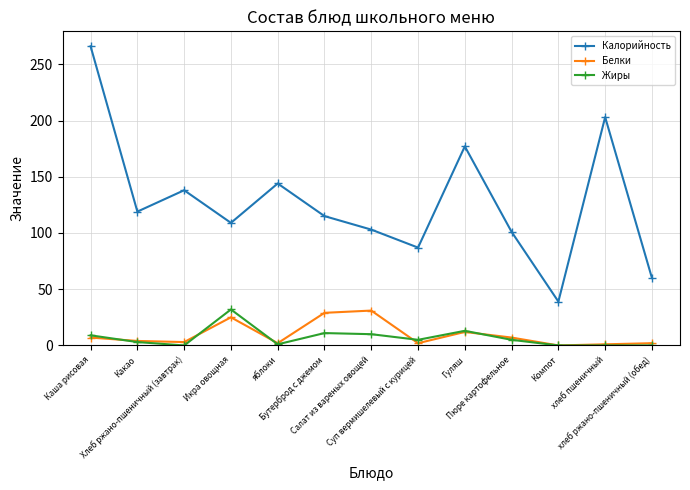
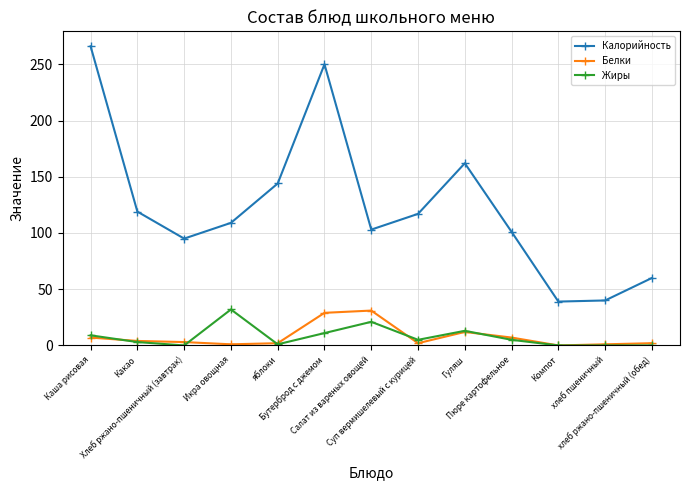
  {
    "Калорийность": {
      "Каша рисовая": 266,
      "Какао": 119,
-     "Хлеб ржано-пшеничный (завтрак)": 138,
+     "Хлеб ржано-пшеничный (завтрак)": 95,
      "Икра овощная": 109,
      "яблоки": 144,
-     "Бутерброд с джемом": 115,
+     "Бутерброд с джемом": 250,
      "Салат из вареных овощей": 103,
-     "Суп вермишелевый с курицей": 87,
-     "Гуляш": 177,
+     "Суп вермишелевый с курицей": 117,
+     "Гуляш": 162,
      "Пюре картофельное": 101,
      "Компот": 39,
-     "хлеб пшеничный": 203,
+     "хлеб пшеничный": 40,
      "хлеб ржано-пшеничный (обед)": 60
    },
    "Белки": {
      "Хлеб ржано-пшеничный (завтрак)": 3,
-     "Икра овощная": 25,
+     "Икра овощная": 1,
      "Бутерброд с джемом": 29,
      "Салат из вареных овощей": 31,
      "Суп вермишелевый с курицей": 2
    },
    "Жиры": {
      "Хлеб ржано-пшеничный (завтрак)": 0,
      "Икра овощная": 32,
      "Бутерброд с джемом": 11,
-     "Салат из вареных овощей": 10,
+     "Салат из вареных овощей": 21,
      "Суп вермишелевый с курицей": 5
    }
  }
